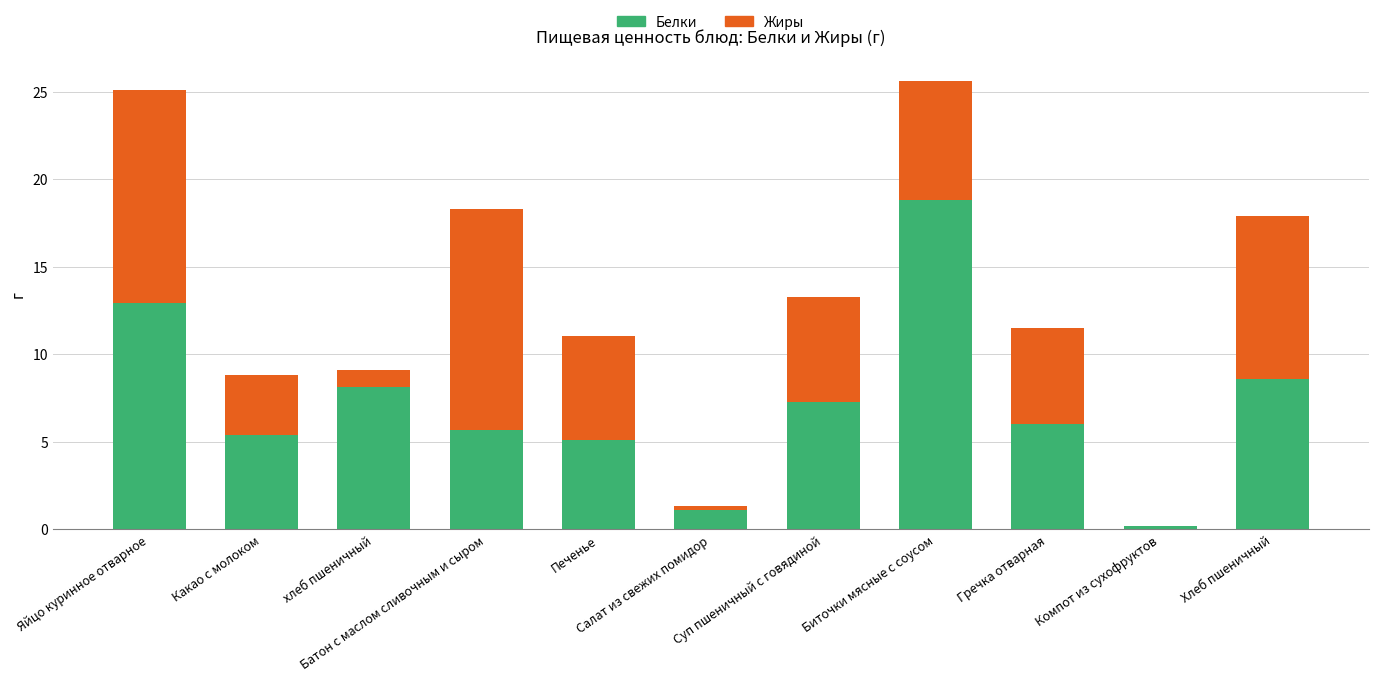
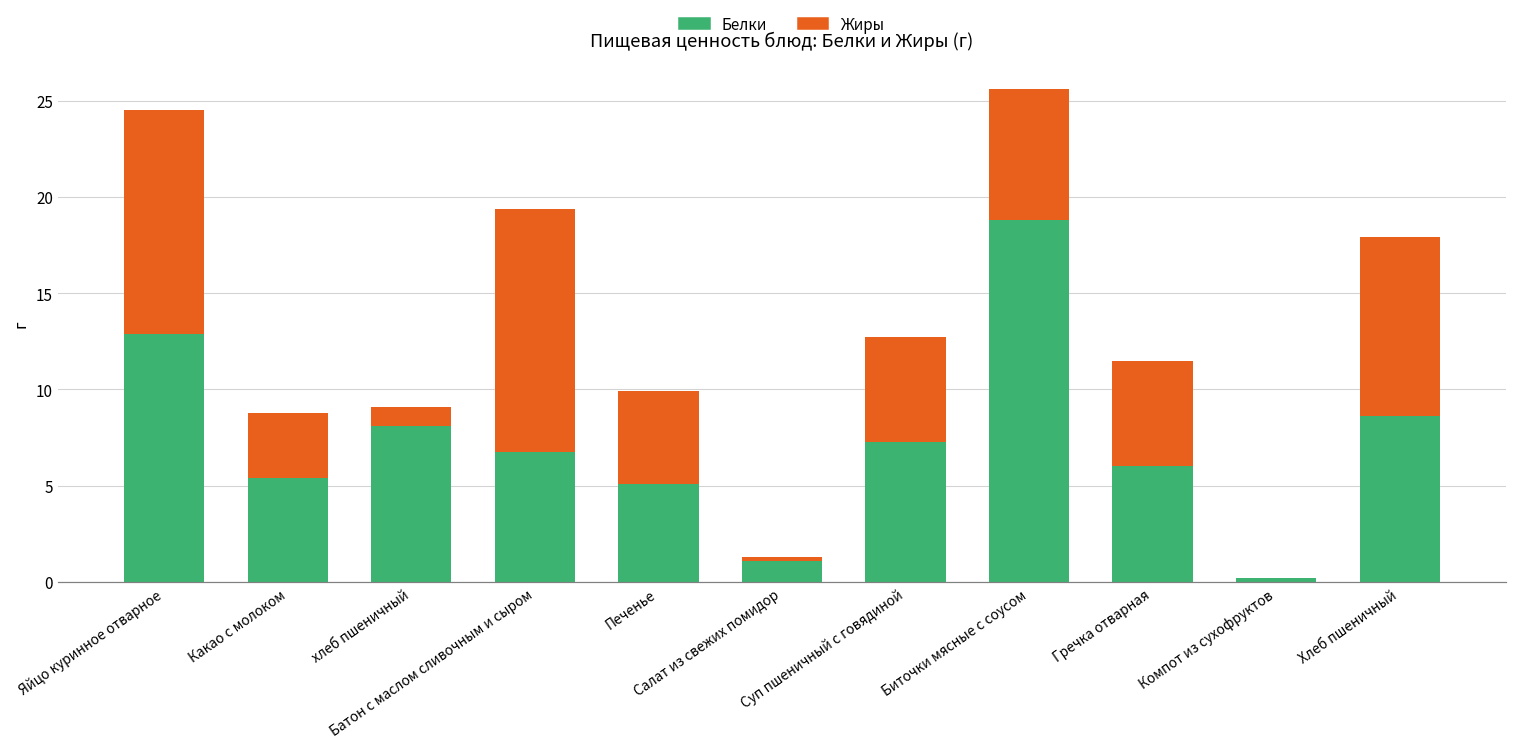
  {
    "Белки": {
      "Яйцо куринное отварное": 12.9,
      "Какао с молоком": 5.4,
      "хлеб пшеничный": 8.1,
-     "Батон с маслом сливочным и сыром": 5.7,
+     "Батон с маслом сливочным и сыром": 6.8,
      "Печенье": 5.1,
      "Салат из свежих помидор": 1.1,
      "Суп пшеничный с говядиной": 7.3,
      "Биточки мясные с соусом": 18.8,
      "Гречка отварная": 6.0,
      "Компот из сухофруктов": 0.2,
      "Хлеб пшеничный": 8.6
    },
    "Жиры": {
-     "Яйцо куринное отварное": 12.2,
+     "Яйцо куринное отварное": 11.6,
      "Какао с молоком": 3.4,
      "хлеб пшеничный": 1.0,
      "Батон с маслом сливочным и сыром": 12.6,
-     "Печенье": 5.9,
+     "Печенье": 4.8,
      "Салат из свежих помидор": 0.2,
-     "Суп пшеничный с говядиной": 6.0,
+     "Суп пшеничный с говядиной": 5.5,
      "Биточки мясные с соусом": 6.8,
      "Гречка отварная": 5.5,
      "Компот из сухофруктов": 0.0,
      "Хлеб пшеничный": 9.3
    }
  }
